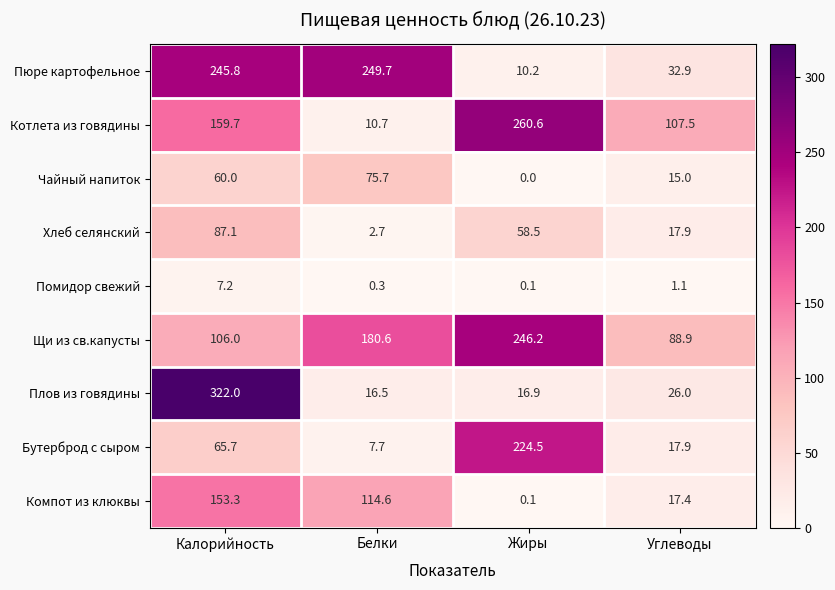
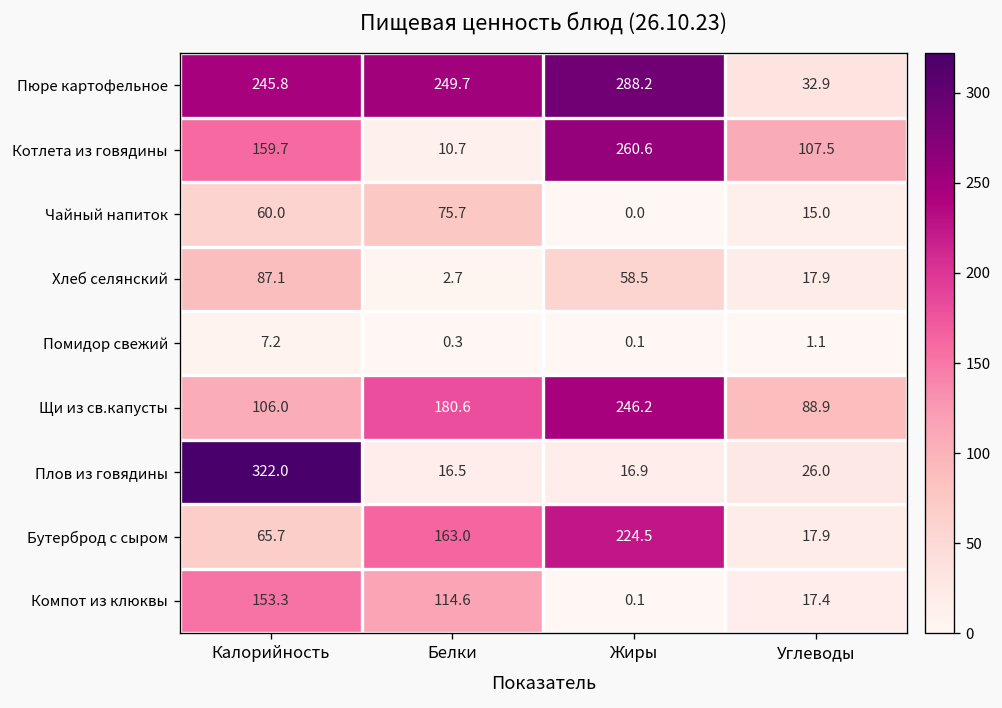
  {
    "Пюре картофельное": {
      "Калорийность": 245.8,
      "Белки": 249.7,
-     "Жиры": 10.2,
+     "Жиры": 288.2,
      "Углеводы": 32.9
    },
    "Котлета из говядины": {
      "Калорийность": 159.7,
      "Белки": 10.7,
      "Жиры": 260.6,
      "Углеводы": 107.5
    },
    "Чайный напиток": {
      "Калорийность": 60.0,
      "Белки": 75.7,
      "Жиры": 0.0,
      "Углеводы": 15.0
    },
    "Хлеб селянский": {
      "Калорийность": 87.1,
      "Белки": 2.7,
      "Жиры": 58.5,
      "Углеводы": 17.9
    },
    "Помидор свежий": {
      "Калорийность": 7.2,
      "Белки": 0.3,
      "Жиры": 0.1,
      "Углеводы": 1.1
    },
    "Щи из св.капусты": {
      "Калорийность": 106.0,
      "Белки": 180.6,
      "Жиры": 246.2,
      "Углеводы": 88.9
    },
    "Плов из говядины": {
      "Калорийность": 322.0,
      "Белки": 16.5,
      "Жиры": 16.9,
      "Углеводы": 26.0
    },
    "Бутерброд с сыром": {
      "Калорийность": 65.7,
-     "Белки": 7.7,
+     "Белки": 163.0,
      "Жиры": 224.5,
      "Углеводы": 17.9
    },
    "Компот из клюквы": {
      "Калорийность": 153.3,
      "Белки": 114.6,
      "Жиры": 0.1,
      "Углеводы": 17.4
    }
  }
